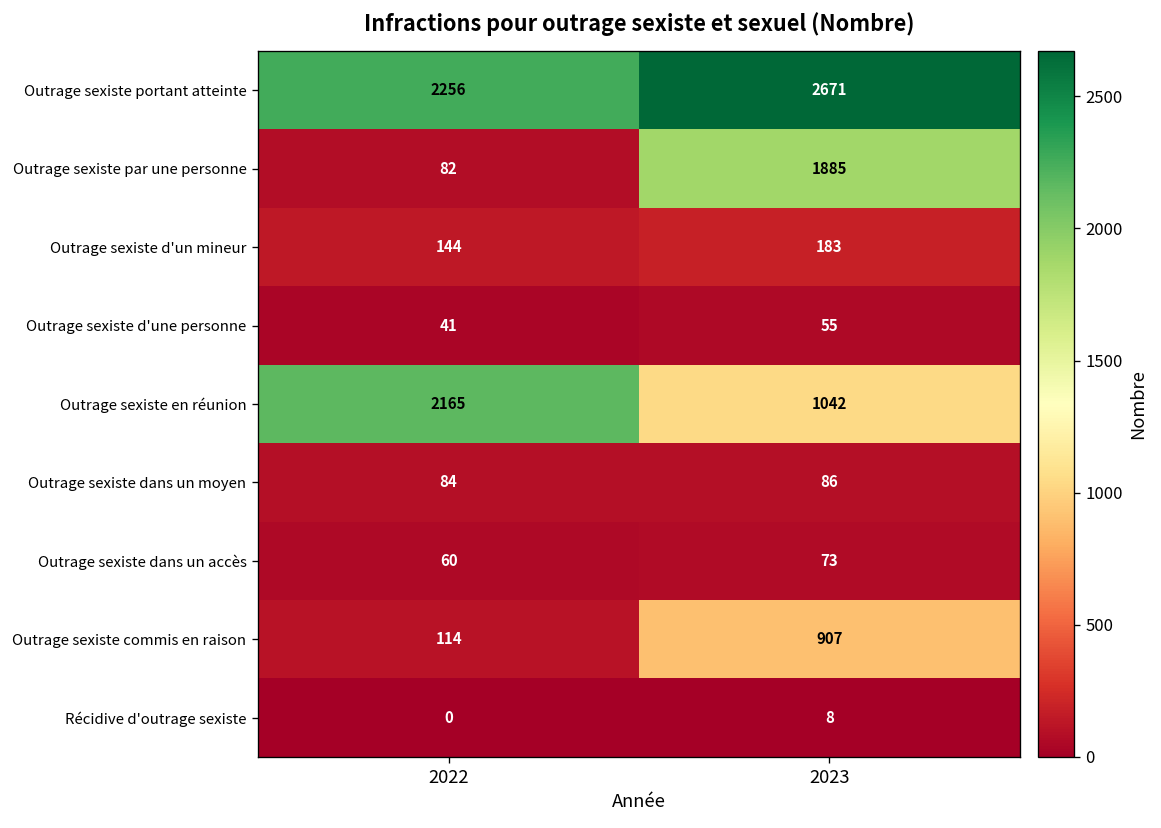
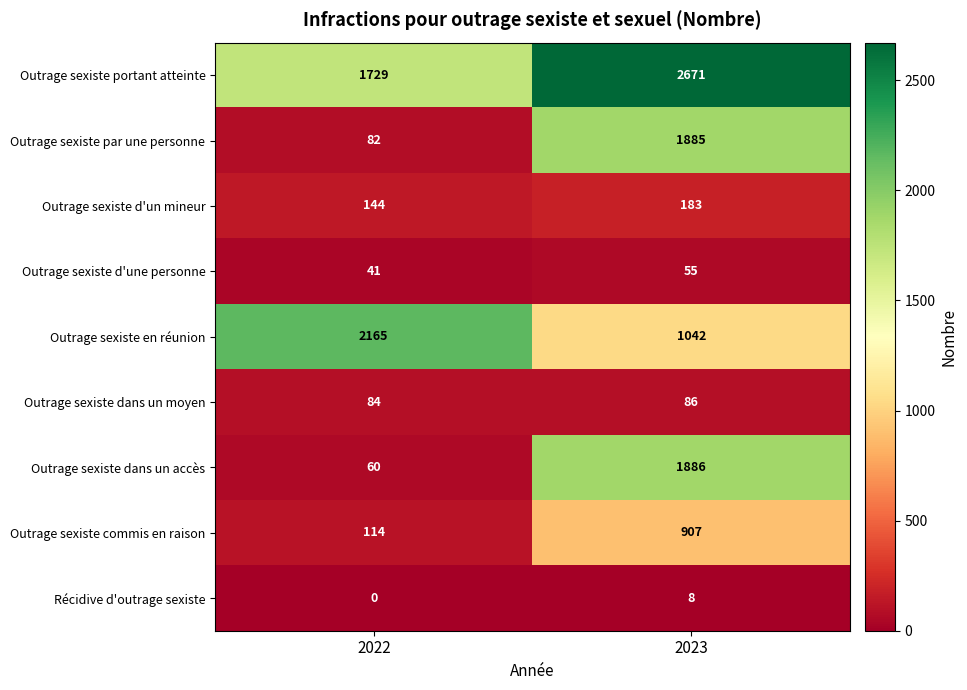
  {
    "Outrage sexiste portant atteinte": {
-     "2022": 2256,
+     "2022": 1729,
      "2023": 2671
    },
    "Outrage sexiste par une personne": {
      "2022": 82,
      "2023": 1885
    },
    "Outrage sexiste d'un mineur": {
      "2022": 144,
      "2023": 183
    },
    "Outrage sexiste d'une personne": {
      "2022": 41,
      "2023": 55
    },
    "Outrage sexiste en réunion": {
      "2022": 2165,
      "2023": 1042
    },
    "Outrage sexiste dans un moyen": {
      "2022": 84,
      "2023": 86
    },
    "Outrage sexiste dans un accès": {
      "2022": 60,
-     "2023": 73
+     "2023": 1886
    },
    "Outrage sexiste commis en raison": {
      "2022": 114,
      "2023": 907
    },
    "Récidive d'outrage sexiste": {
      "2022": 0,
      "2023": 8
    }
  }
